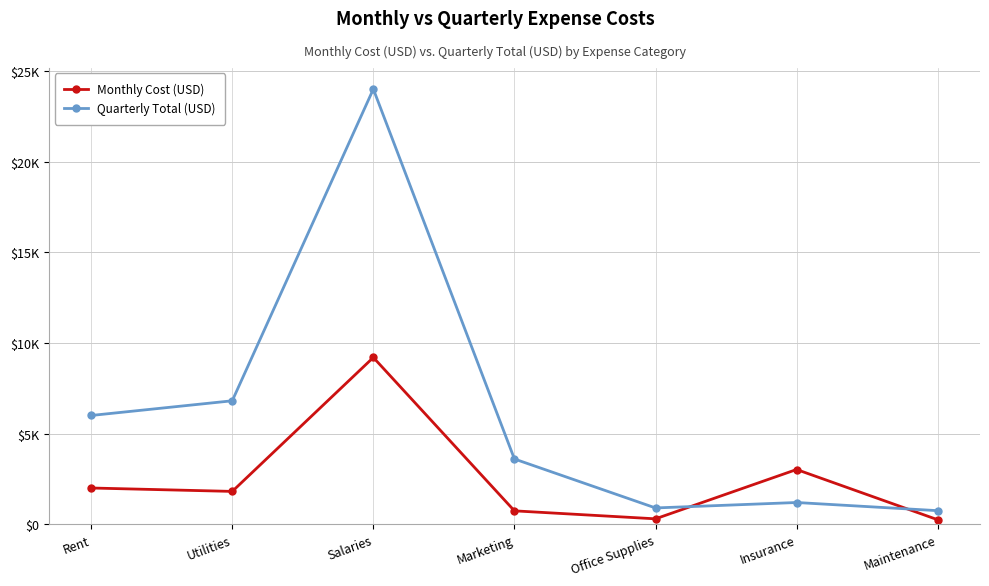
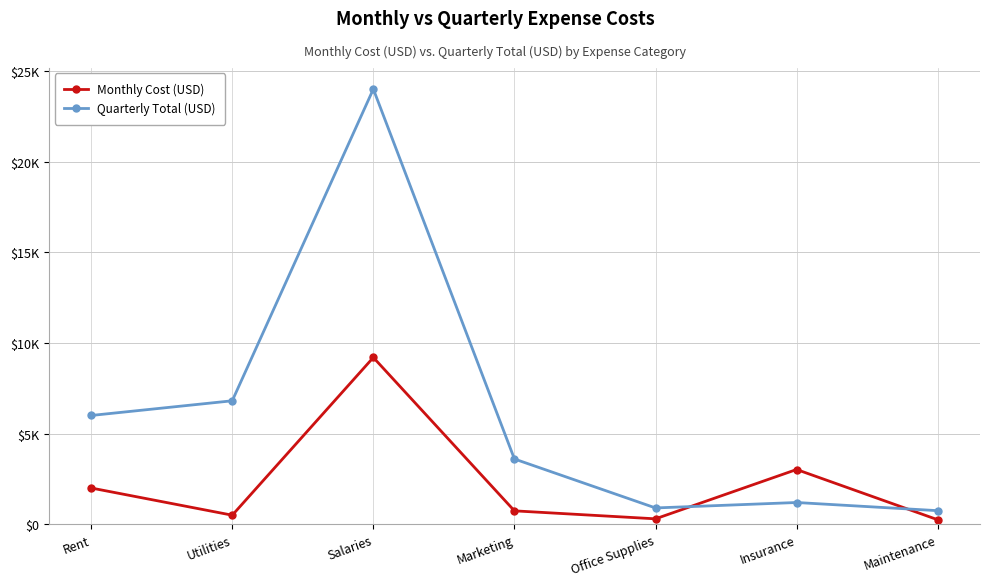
  {
    "Monthly Cost (USD)": {
      "Rent": "$2000",
-     "Utilities": "$1800",
+     "Utilities": "$500",
      "Salaries": "$9200",
      "Marketing": "$700",
      "Office Supplies": "$300",
      "Insurance": "$3000",
      "Maintenance": "$300"
    },
    "Quarterly Total (USD)": {
      "Rent": "$6000",
      "Utilities": "$6800",
      "Salaries": "$24000",
      "Marketing": "$3600",
      "Office Supplies": "$900",
      "Insurance": "$1200",
      "Maintenance": "$800"
    }
  }
